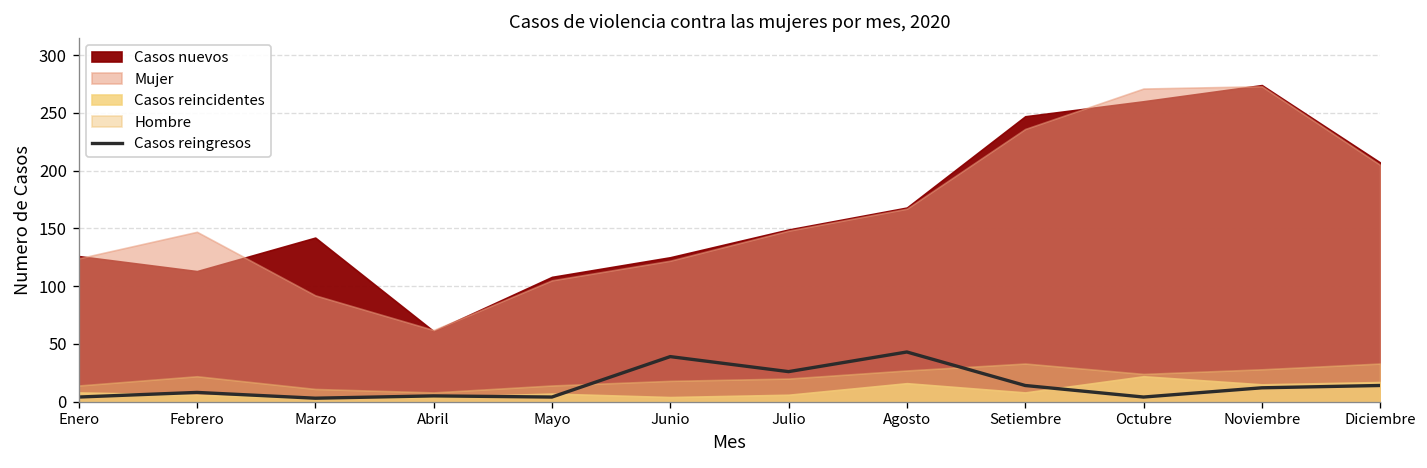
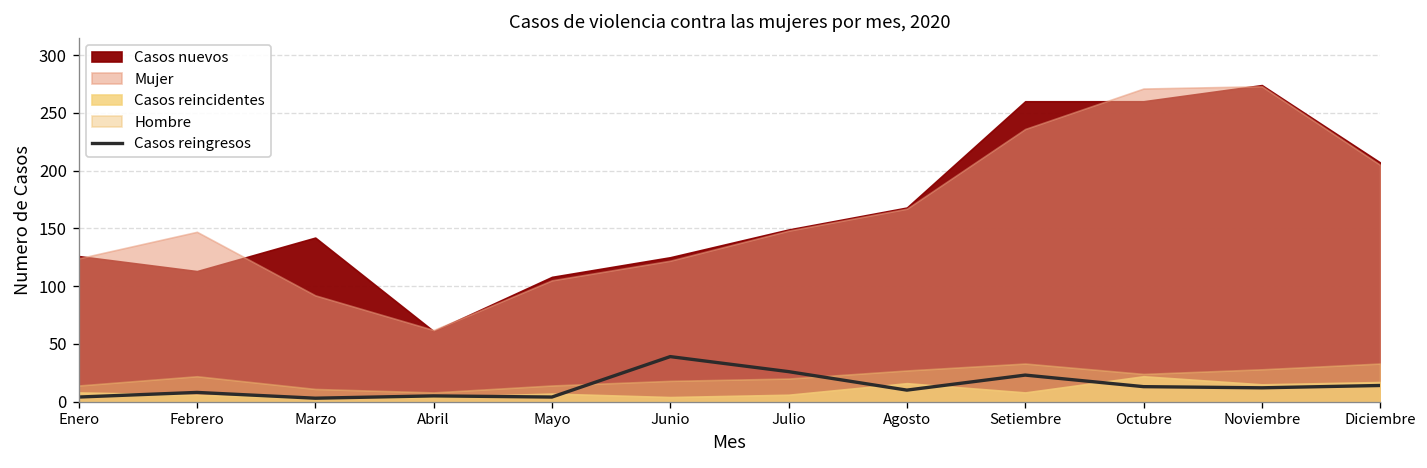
  {
    "Casos reingresos": {
      "Enero": 0,
      "Mayo": 0,
      "Junio": 40,
      "Julio": 30,
-     "Agosto": 40,
-     "Setiembre": 10,
-     "Octubre": 0,
+     "Agosto": 10,
+     "Setiembre": 20,
+     "Octubre": 10,
      "Noviembre": 10,
      "Diciembre": 10
    },
    "Casos nuevos": {
      "Febrero": 110,
      "Marzo": 140,
      "Mayo": 110,
      "Junio": 130,
-     "Setiembre": 250,
+     "Setiembre": 260,
      "Octubre": 260
    }
  }
